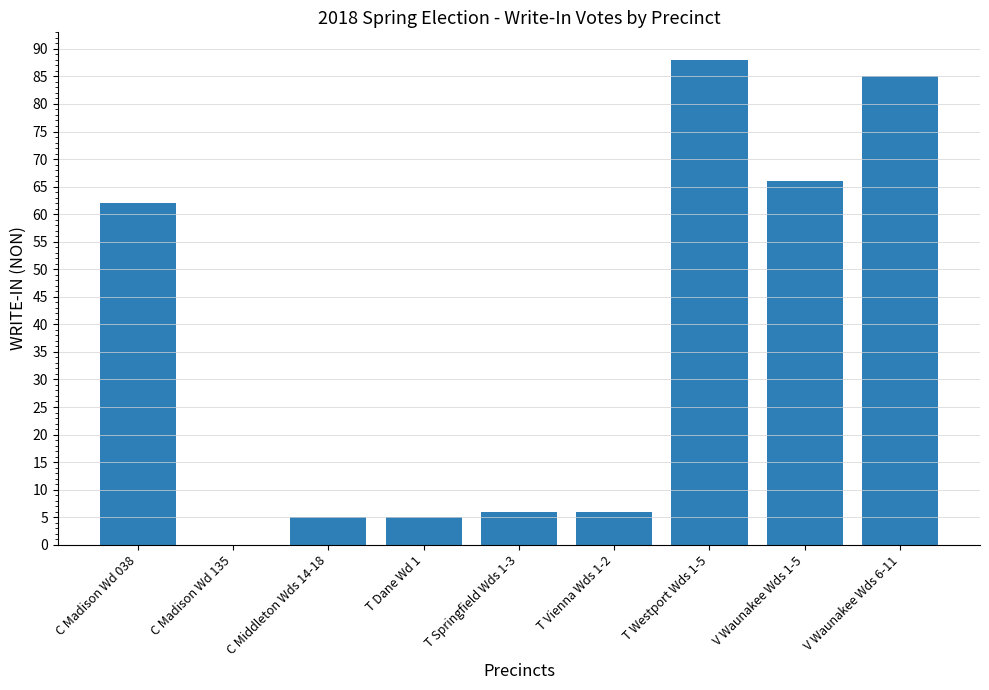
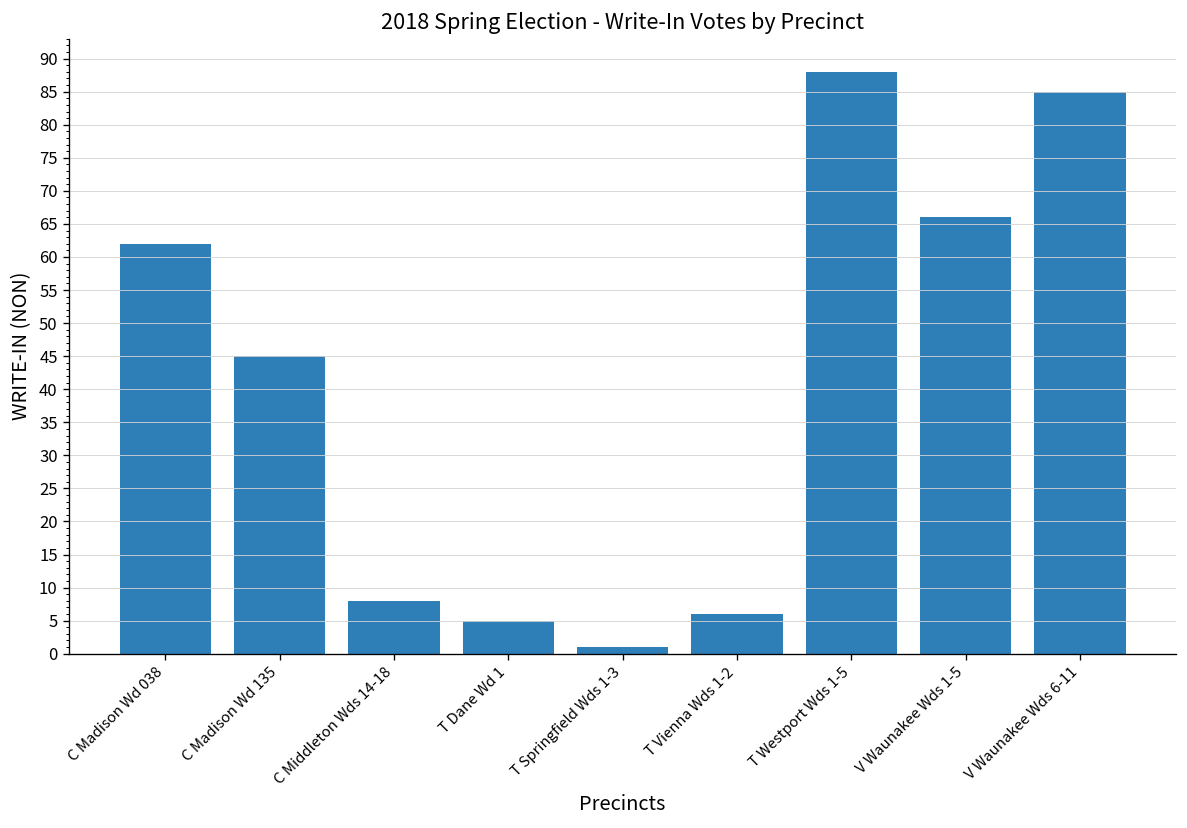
  {
    "C Madison Wd 038": 62,
-   "C Madison Wd 135": 0,
-   "C Middleton Wds 14-18": 5,
+   "C Madison Wd 135": 45,
+   "C Middleton Wds 14-18": 8,
    "T Dane Wd 1": 5,
-   "T Springfield Wds 1-3": 6,
+   "T Springfield Wds 1-3": 1,
    "T Vienna Wds 1-2": 6,
    "T Westport Wds 1-5": 88,
    "V Waunakee Wds 1-5": 66,
    "V Waunakee Wds 6-11": 85
  }
